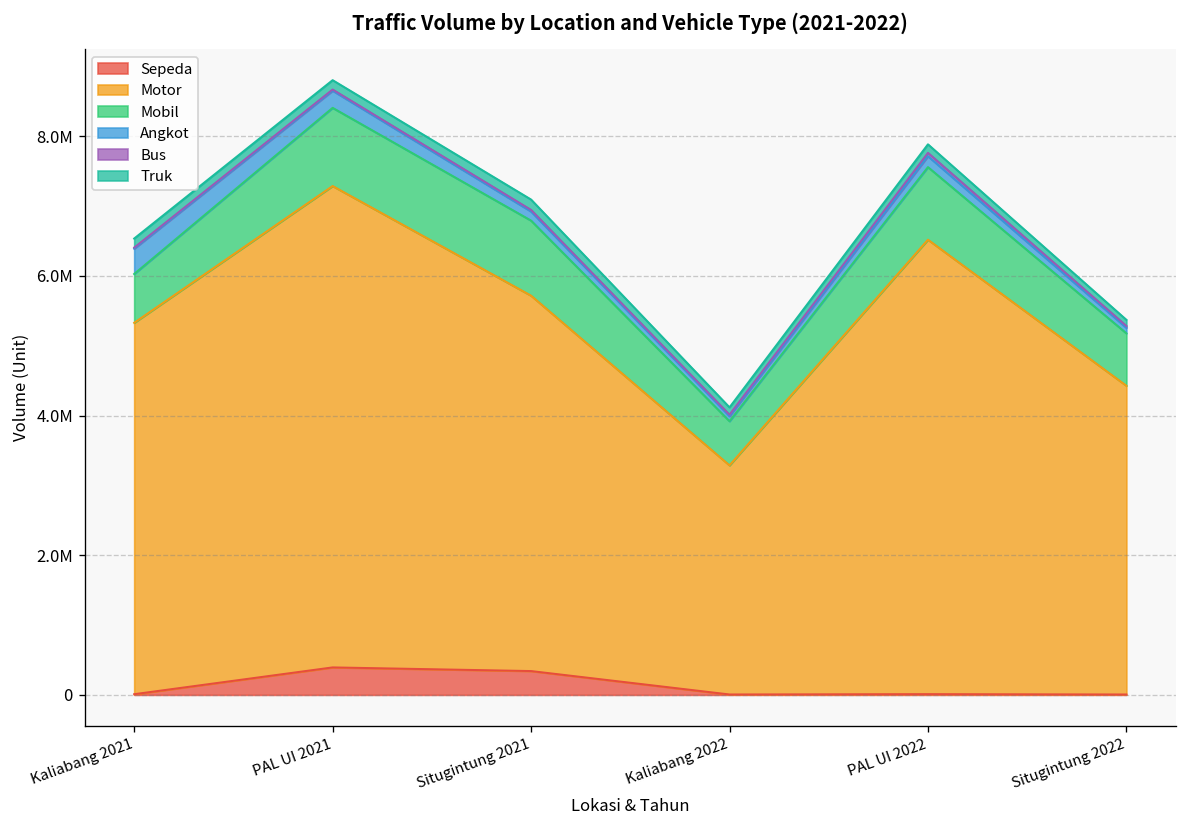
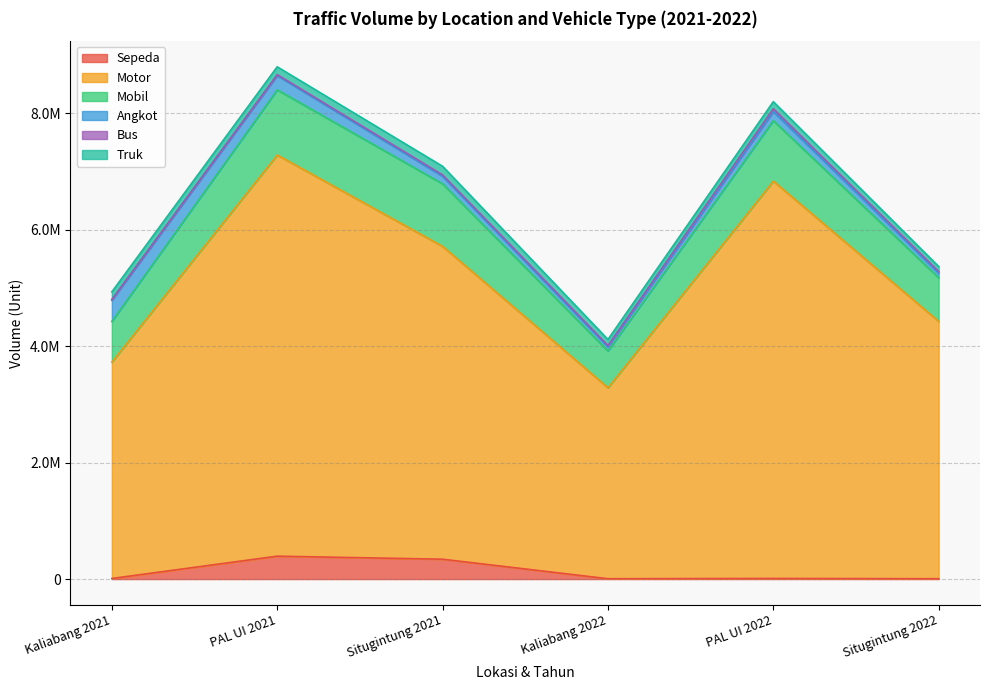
  {
    "Sepeda": {
      "Kaliabang 2021": 0,
      "PAL UI 2021": 400000,
      "Situgintung 2021": 300000,
      "Kaliabang 2022": 0,
      "PAL UI 2022": 0,
      "Situgintung 2022": 0
    },
    "Motor": {
-     "Kaliabang 2021": 5300000,
+     "Kaliabang 2021": 3700000,
      "PAL UI 2021": 6900000,
      "Situgintung 2021": 5400000,
      "Kaliabang 2022": 3300000,
-     "PAL UI 2022": 6500000,
+     "PAL UI 2022": 6800000,
      "Situgintung 2022": 4400000
    },
    "Angkot": {
      "PAL UI 2022": 200000
    },
    "Bus": {
      "PAL UI 2022": 0
    }
  }
